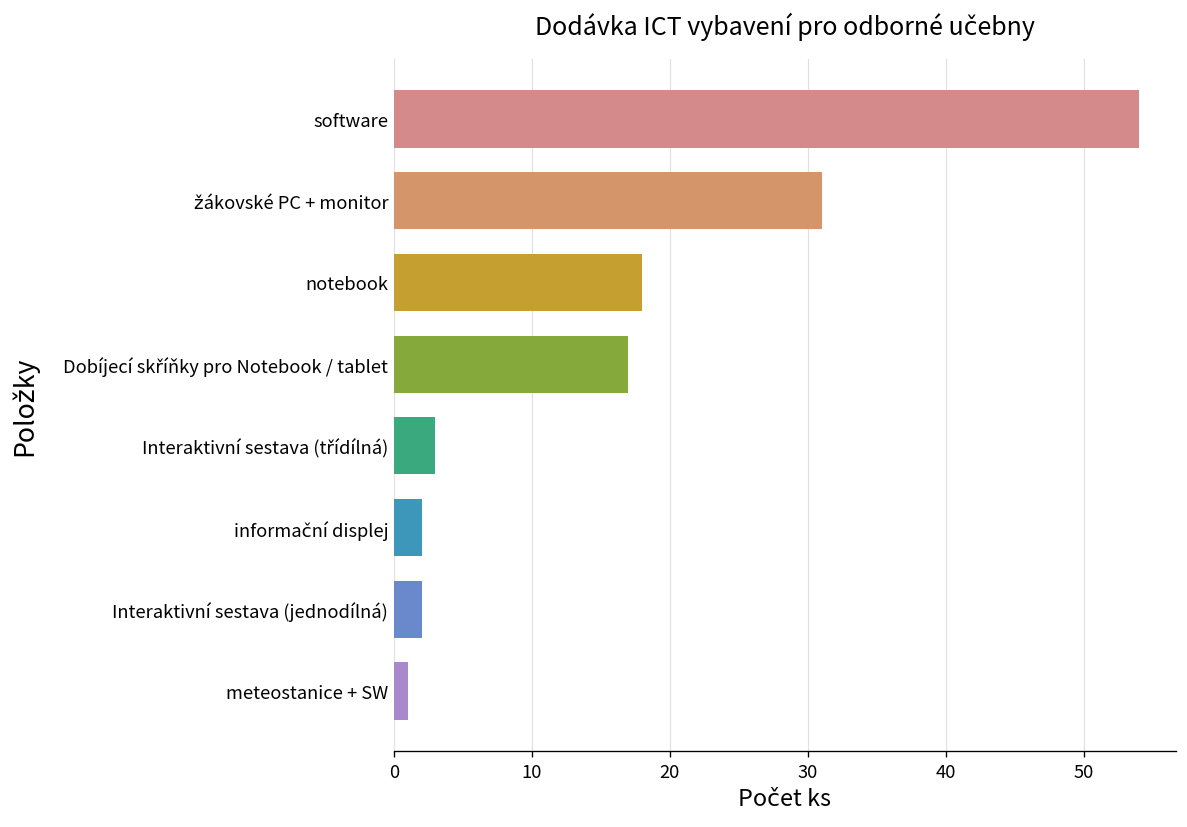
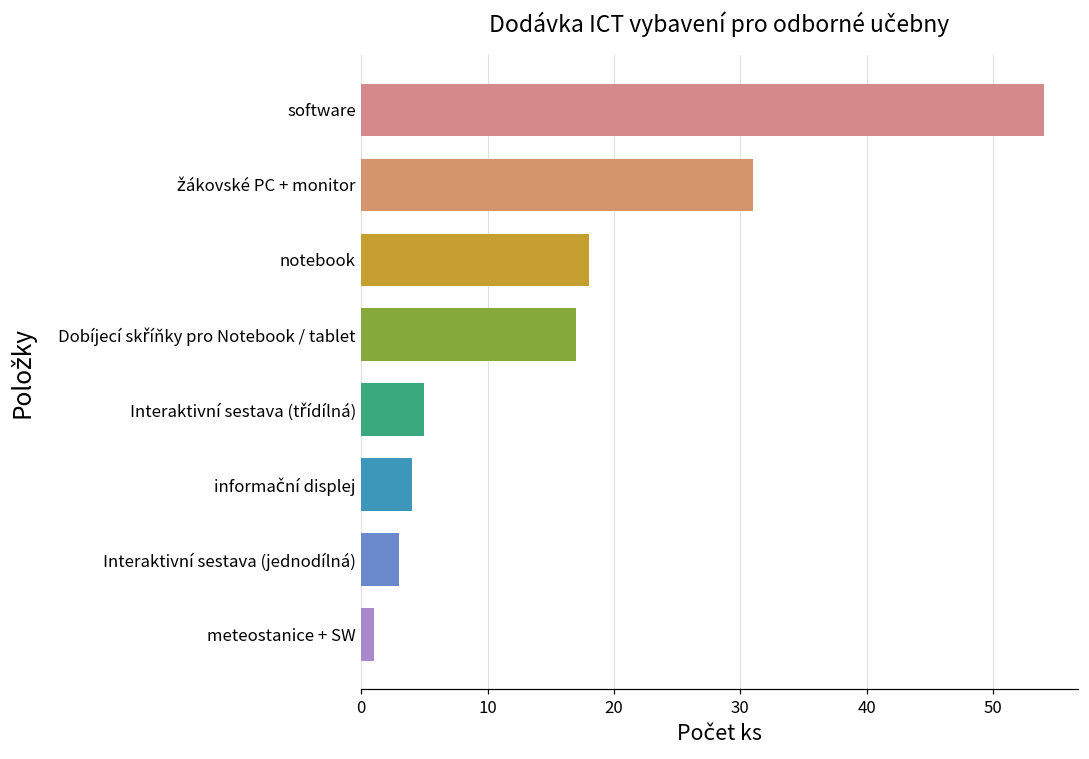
  {
    "software": 54,
    "žákovské PC + monitor": 31,
    "notebook": 18,
    "Dobíjecí skříňky pro Notebook / tablet": 17,
-   "Interaktivní sestava (třídílná)": 3,
-   "informační displej": 2,
-   "Interaktivní sestava (jednodílná)": 2,
+   "Interaktivní sestava (třídílná)": 5,
+   "informační displej": 4,
+   "Interaktivní sestava (jednodílná)": 3,
    "meteostanice + SW": 1
  }
